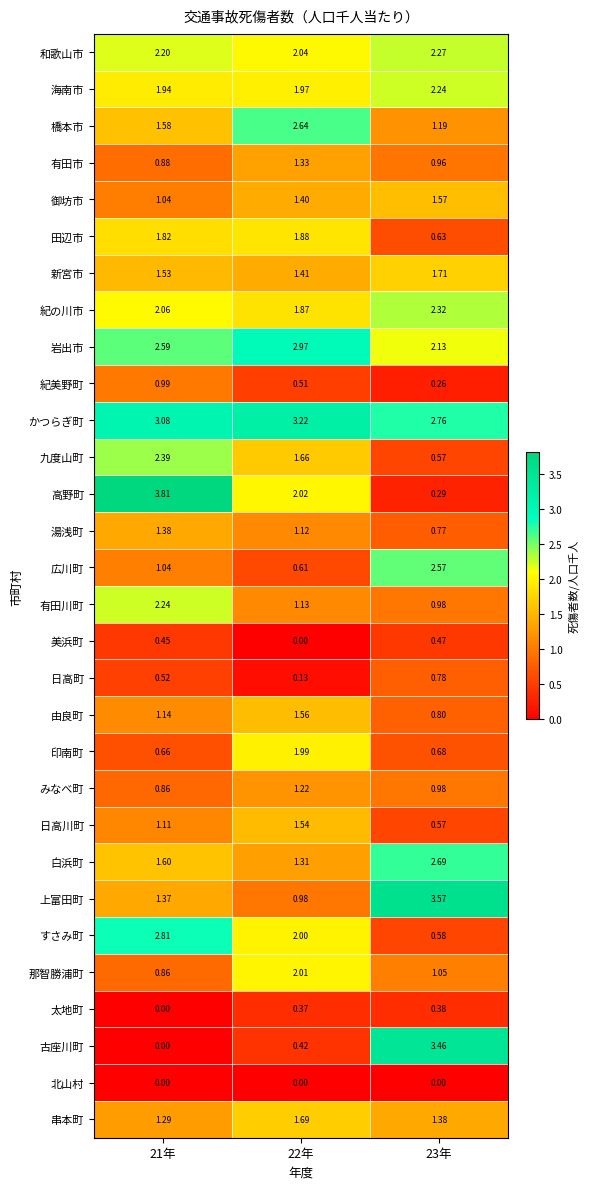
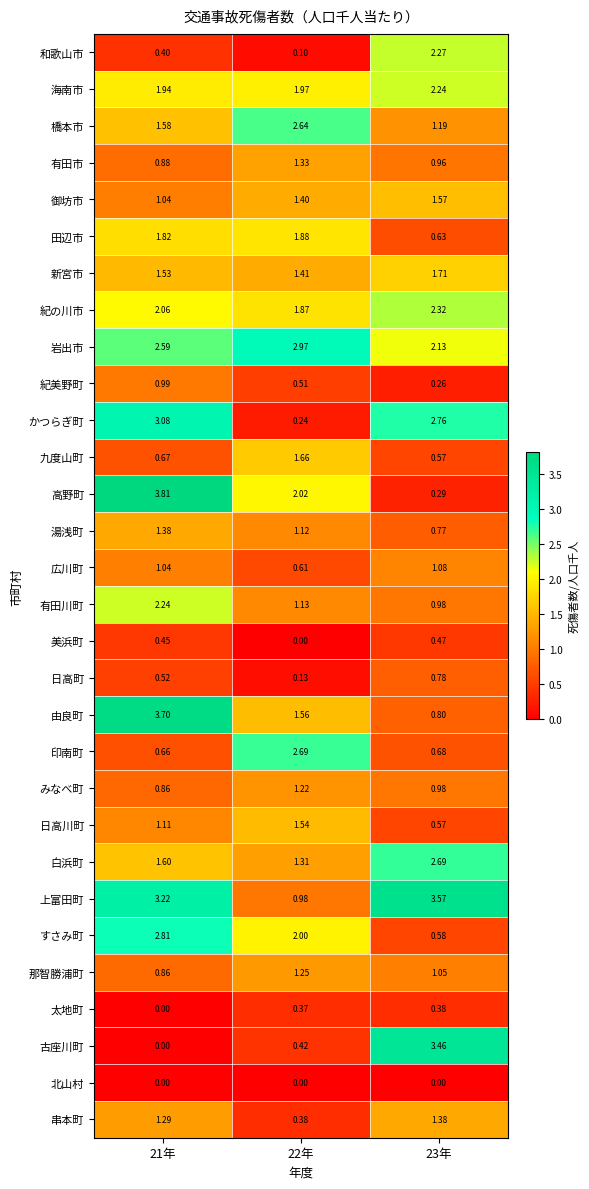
  {
    "和歌山市": {
-     "21年": 2.20,
-     "22年": 2.04,
+     "21年": 0.40,
+     "22年": 0.10,
      "23年": 2.27
    },
    "海南市": {
      "21年": 1.94,
      "22年": 1.97,
      "23年": 2.24
    },
    "橋本市": {
      "21年": 1.58,
      "22年": 2.64,
      "23年": 1.19
    },
    "有田市": {
      "21年": 0.88,
      "22年": 1.33,
      "23年": 0.96
    },
    "御坊市": {
      "21年": 1.04,
      "22年": 1.40,
      "23年": 1.57
    },
    "田辺市": {
      "21年": 1.82,
      "22年": 1.88,
      "23年": 0.63
    },
    "新宮市": {
      "21年": 1.53,
      "22年": 1.41,
      "23年": 1.71
    },
    "紀の川市": {
      "21年": 2.06,
      "22年": 1.87,
      "23年": 2.32
    },
    "岩出市": {
      "21年": 2.59,
      "22年": 2.97,
      "23年": 2.13
    },
    "紀美野町": {
      "21年": 0.99,
      "22年": 0.51,
      "23年": 0.26
    },
    "かつらぎ町": {
      "21年": 3.08,
-     "22年": 3.22,
+     "22年": 0.24,
      "23年": 2.76
    },
    "九度山町": {
-     "21年": 2.39,
+     "21年": 0.67,
      "22年": 1.66,
      "23年": 0.57
    },
    "高野町": {
      "21年": 3.81,
      "22年": 2.02,
      "23年": 0.29
    },
    "湯浅町": {
      "21年": 1.38,
      "22年": 1.12,
      "23年": 0.77
    },
    "広川町": {
      "21年": 1.04,
      "22年": 0.61,
-     "23年": 2.57
+     "23年": 1.08
    },
    "有田川町": {
      "21年": 2.24,
      "22年": 1.13,
      "23年": 0.98
    },
    "美浜町": {
      "21年": 0.45,
      "22年": 0.00,
      "23年": 0.47
    },
    "日高町": {
      "21年": 0.52,
      "22年": 0.13,
      "23年": 0.78
    },
    "由良町": {
-     "21年": 1.14,
+     "21年": 3.70,
      "22年": 1.56,
      "23年": 0.80
    },
    "印南町": {
      "21年": 0.66,
-     "22年": 1.99,
+     "22年": 2.69,
      "23年": 0.68
    },
    "みなべ町": {
      "21年": 0.86,
      "22年": 1.22,
      "23年": 0.98
    },
    "日高川町": {
      "21年": 1.11,
      "22年": 1.54,
      "23年": 0.57
    },
    "白浜町": {
      "21年": 1.60,
      "22年": 1.31,
      "23年": 2.69
    },
    "上富田町": {
-     "21年": 1.37,
+     "21年": 3.22,
      "22年": 0.98,
      "23年": 3.57
    },
    "すさみ町": {
      "21年": 2.81,
      "22年": 2.00,
      "23年": 0.58
    },
    "那智勝浦町": {
      "21年": 0.86,
-     "22年": 2.01,
+     "22年": 1.25,
      "23年": 1.05
    },
    "太地町": {
      "21年": 0.00,
      "22年": 0.37,
      "23年": 0.38
    },
    "古座川町": {
      "21年": 0.00,
      "22年": 0.42,
      "23年": 3.46
    },
    "北山村": {
      "21年": 0.00,
      "22年": 0.00,
      "23年": 0.00
    },
    "串本町": {
      "21年": 1.29,
-     "22年": 1.69,
+     "22年": 0.38,
      "23年": 1.38
    }
  }
